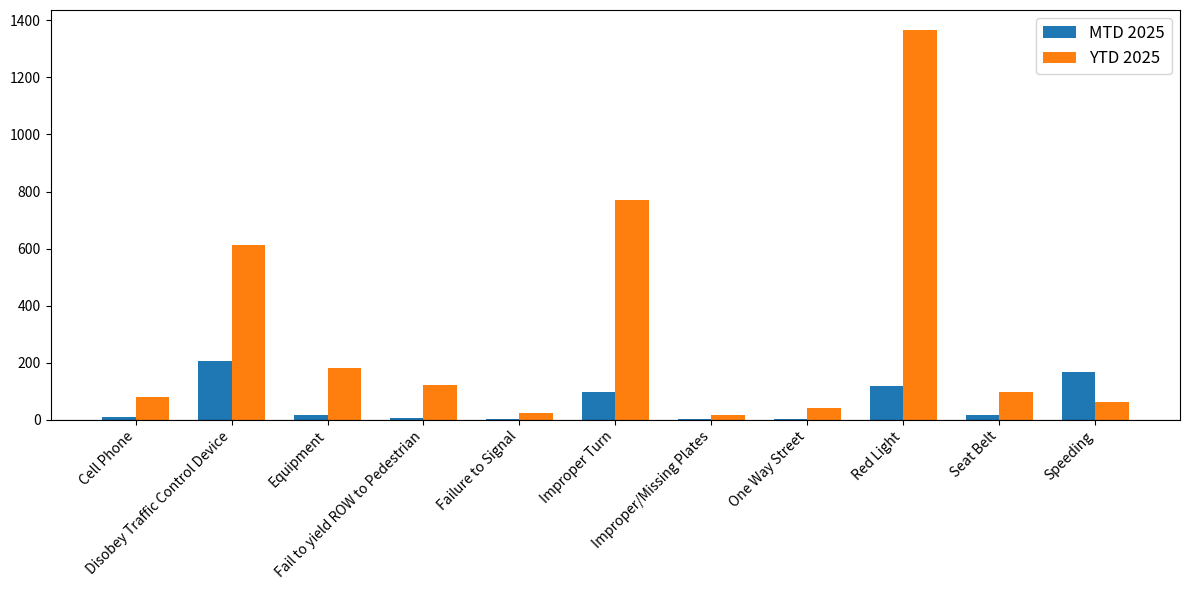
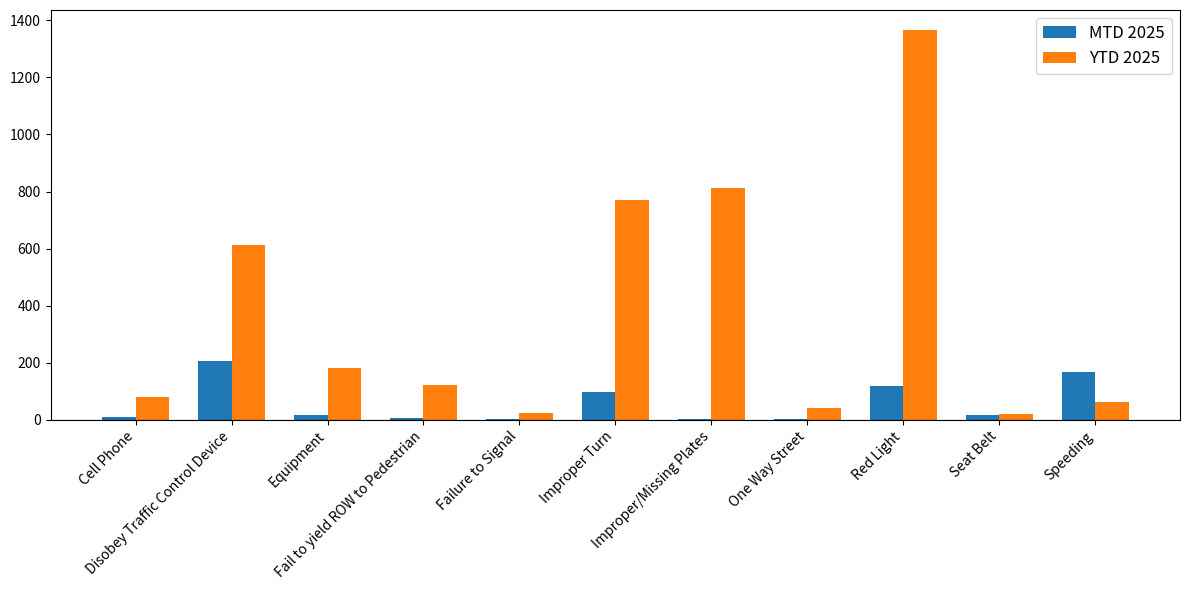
  {
    "MTD 2025": {
      "Cell Phone": 10,
      "Disobey Traffic Control Device": 210,
      "Equipment": 20,
      "Improper Turn": 100,
      "Red Light": 120,
      "Seat Belt": 20,
      "Speeding": 170
    },
    "YTD 2025": {
      "Cell Phone": 80,
      "Disobey Traffic Control Device": 610,
      "Equipment": 180,
      "Fail to yield ROW to Pedestrian": 120,
      "Failure to Signal": 20,
      "Improper Turn": 770,
-     "Improper/Missing Plates": 20,
+     "Improper/Missing Plates": 810,
      "One Way Street": 40,
      "Red Light": 1370,
-     "Seat Belt": 100,
+     "Seat Belt": 20,
      "Speeding": 60
    }
  }
